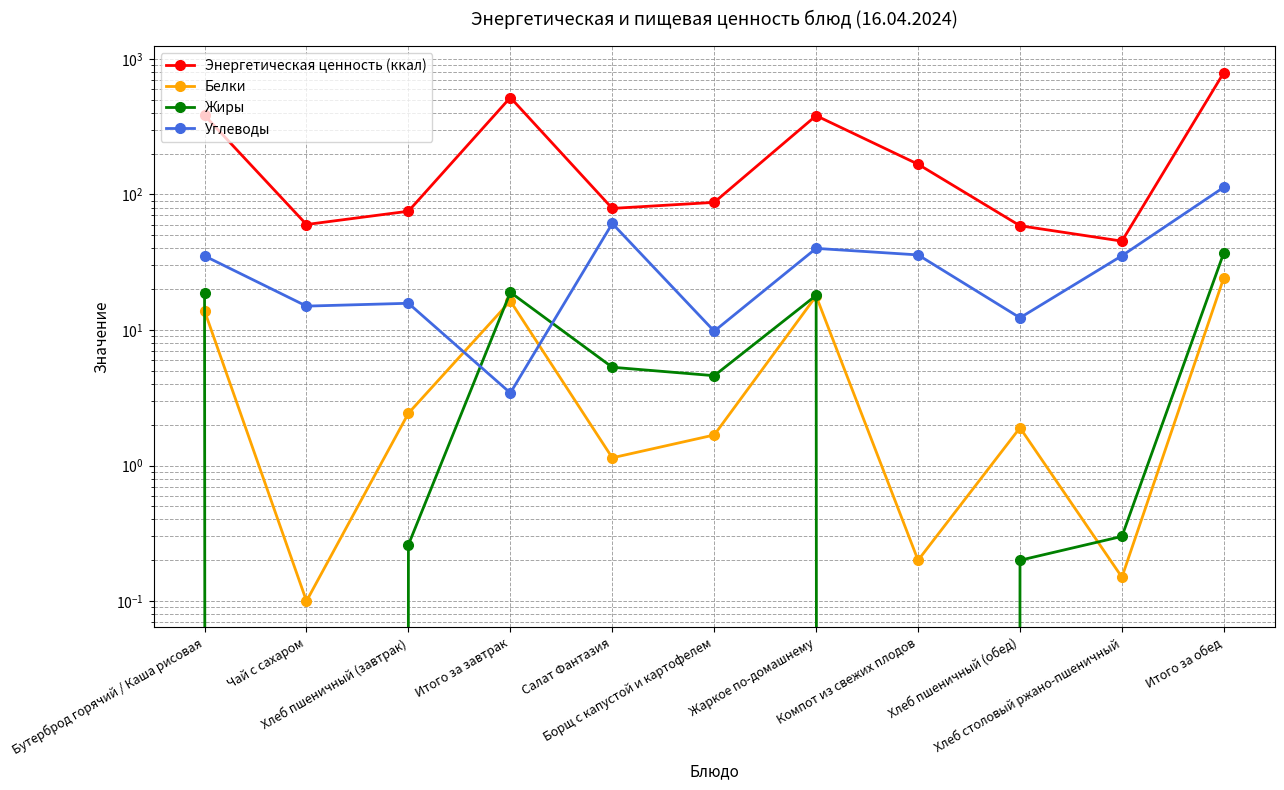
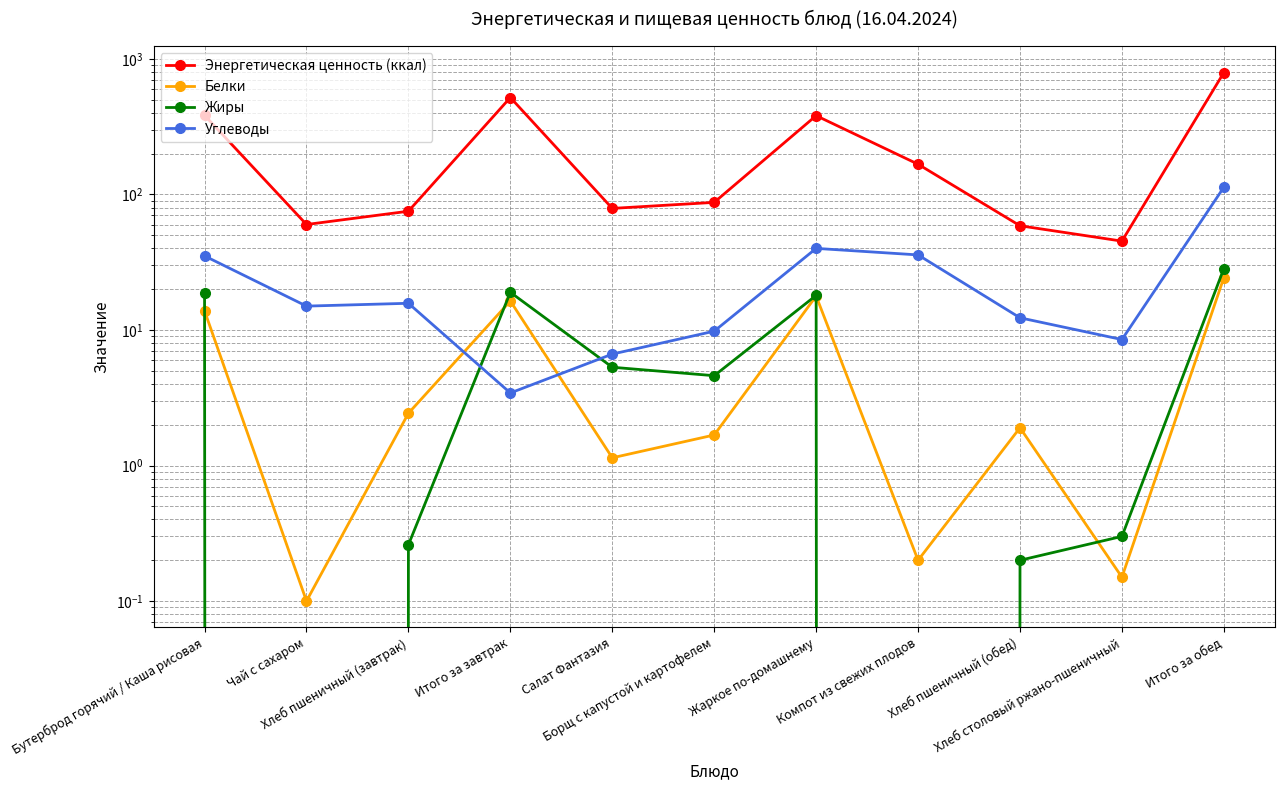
  {
    "Энергетическая ценность (ккал)": {
      "Чай с сахаром": 60,
      "Хлеб пшеничный (завтрак)": 80,
      "Итого за завтрак": 520,
      "Салат Фантазия": 80,
      "Борщ с капустой и картофелем": 90,
      "Жаркое по-домашнему": 380,
      "Компот из свежих плодов": 170,
      "Хлеб пшеничный (обед)": 59,
      "Хлеб столовый ржано-пшеничный": 45,
      "Итого за обед": 800
    },
    "Белки": {
      "Бутерброд горячий / Каша рисовая": 14,
      "Чай с сахаром": 0.10,
      "Хлеб пшеничный (завтрак)": 2.4,
      "Итого за завтрак": 16,
      "Салат Фантазия": 1.1,
      "Борщ с капустой и картофелем": 1.7,
      "Компот из свежих плодов": 0.20,
      "Хлеб пшеничный (обед)": 1.9,
      "Хлеб столовый ржано-пшеничный": 0.15,
      "Итого за обед": 24
    },
    "Жиры": {
      "Бутерброд горячий / Каша рисовая": 19,
      "Хлеб пшеничный (завтрак)": 0.26,
      "Итого за завтрак": 19,
      "Салат Фантазия": 5.3,
      "Борщ с капустой и картофелем": 4.6,
      "Хлеб пшеничный (обед)": 0.20,
      "Хлеб столовый ржано-пшеничный": 0.30,
-     "Итого за обед": 37
+     "Итого за обед": 28
    },
    "Углеводы": {
      "Бутерброд горячий / Каша рисовая": 35,
      "Чай с сахаром": 15,
      "Хлеб пшеничный (завтрак)": 16,
      "Итого за завтрак": 3.4,
-     "Салат Фантазия": 60,
+     "Салат Фантазия": 7,
      "Борщ с капустой и картофелем": 10,
      "Жаркое по-домашнему": 40,
      "Компот из свежих плодов": 36,
      "Хлеб пшеничный (обед)": 12,
-     "Хлеб столовый ржано-пшеничный": 35,
+     "Хлеб столовый ржано-пшеничный": 9,
      "Итого за обед": 110
    }
  }
